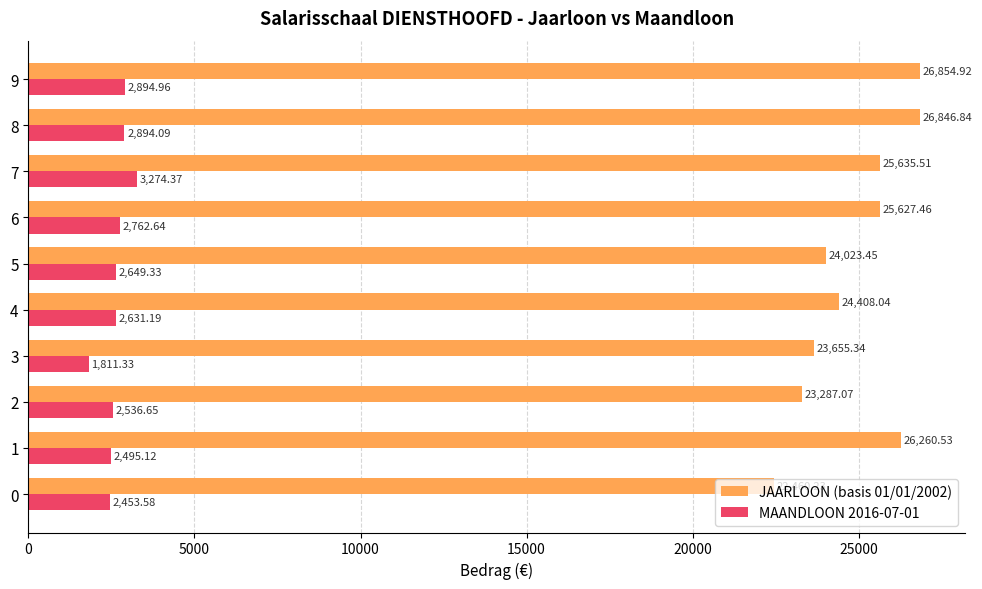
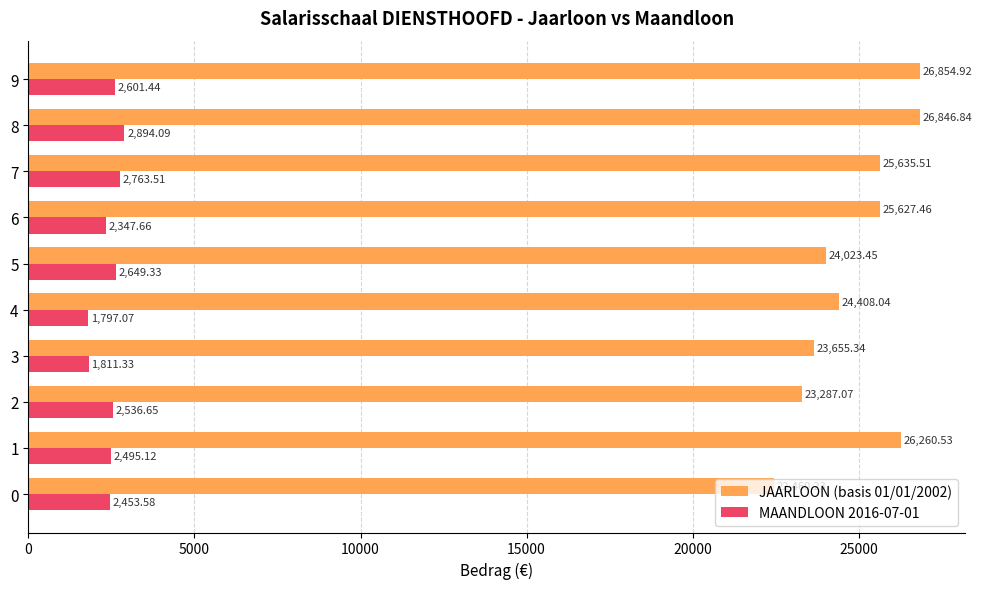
  {
    "JAARLOON (basis 01/01/2002)": {
      "9": "26,854.92",
      "8": "26,846.84",
      "7": "25,635.51",
      "6": "25,627.46",
      "5": "24,023.45",
      "4": "24,408.04",
      "3": "23,655.34",
      "2": "23,287.07",
      "1": "26,260.53"
    },
    "MAANDLOON 2016-07-01": {
-     "9": "2,894.96",
+     "9": "2,601.44",
      "8": "2,894.09",
-     "7": "3,274.37",
-     "6": "2,762.64",
+     "7": "2,763.51",
+     "6": "2,347.66",
      "5": "2,649.33",
-     "4": "2,631.19",
+     "4": "1,797.07",
      "3": "1,811.33",
      "2": "2,536.65",
      "1": "2,495.12",
      "0": "2,453.58"
    }
  }
